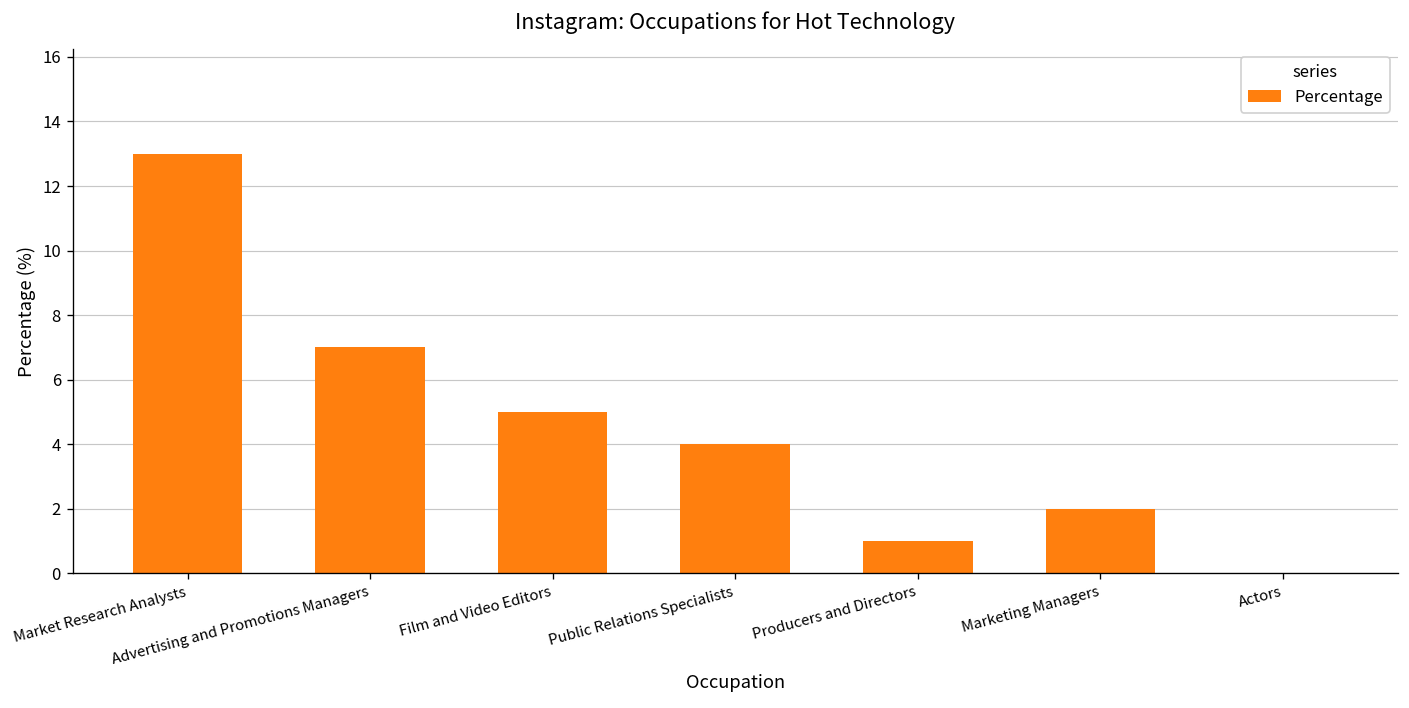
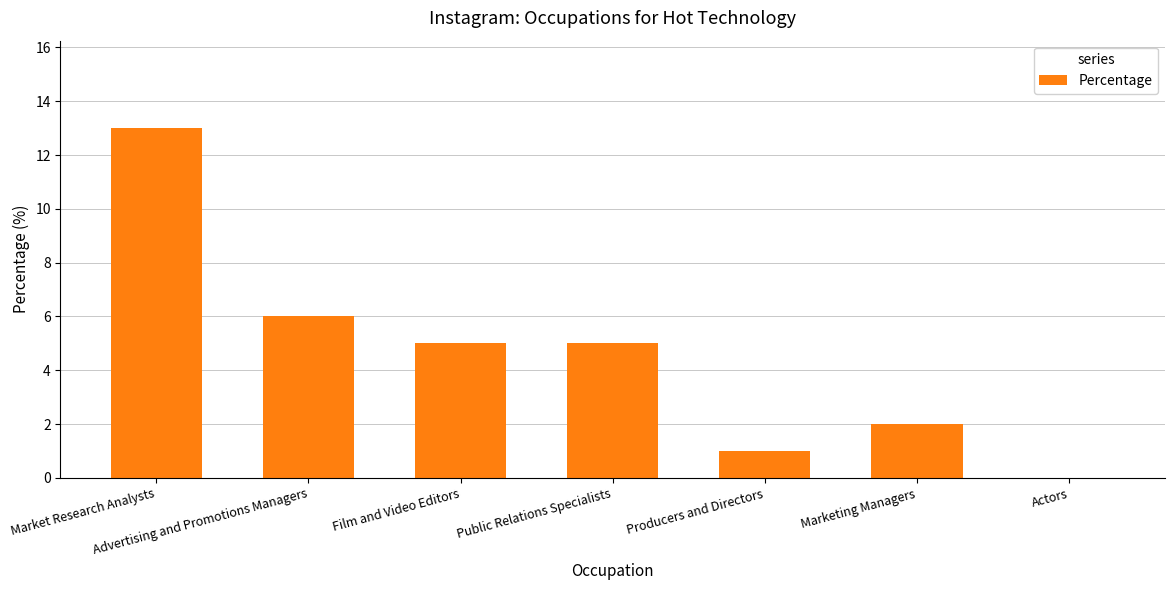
  {
    "Market Research Analysts": 13,
-   "Advertising and Promotions Managers": 7,
+   "Advertising and Promotions Managers": 6,
    "Film and Video Editors": 5,
-   "Public Relations Specialists": 4,
+   "Public Relations Specialists": 5,
    "Producers and Directors": 1,
    "Marketing Managers": 2,
    "Actors": 0
  }
